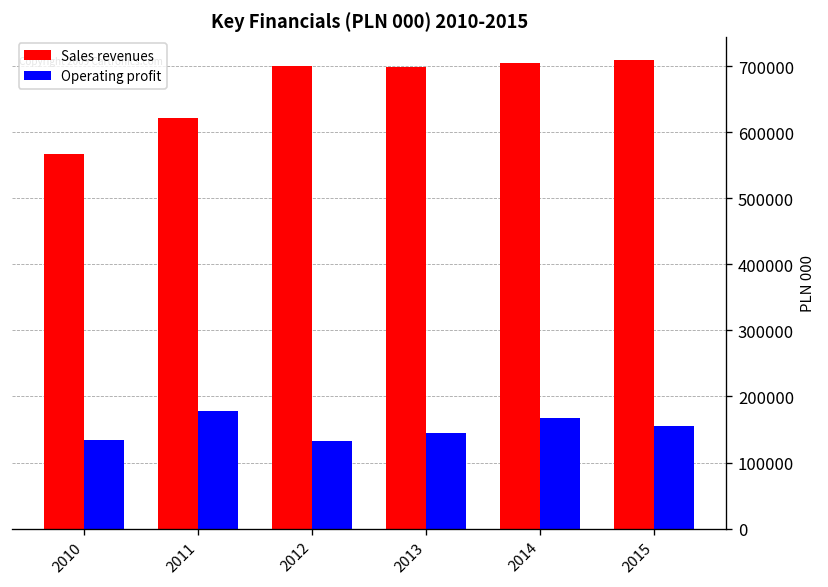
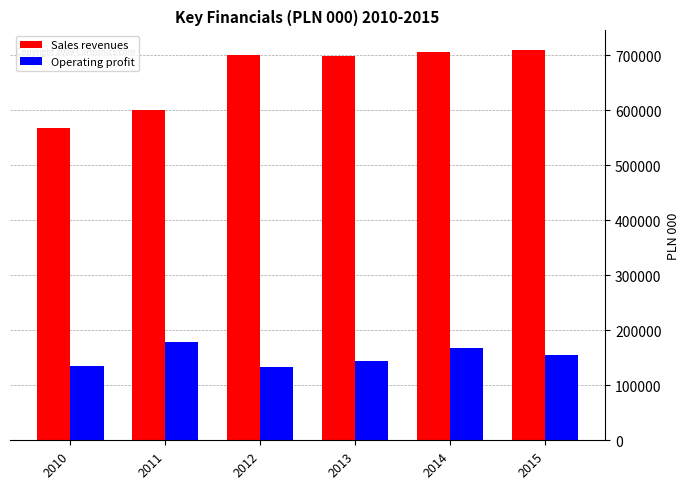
  {
    "Sales revenues": {
      "2010": 570000,
-     "2011": 620000,
+     "2011": 600000,
      "2012": 700000,
      "2013": 700000,
      "2014": 710000,
      "2015": 710000
    },
    "Operating profit": {
      "2010": 130000,
      "2011": 180000,
      "2012": 130000,
      "2013": 140000,
      "2014": 170000,
      "2015": 150000
    }
  }
